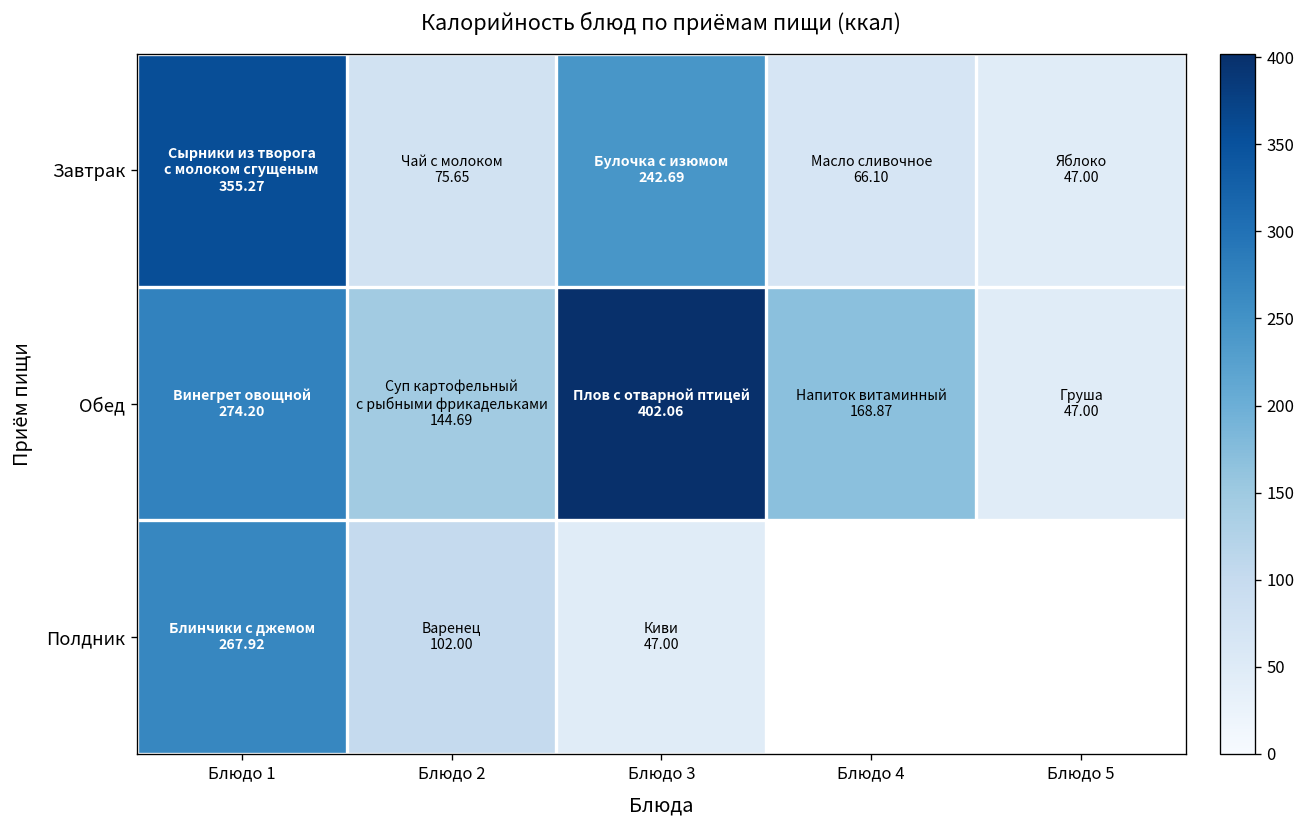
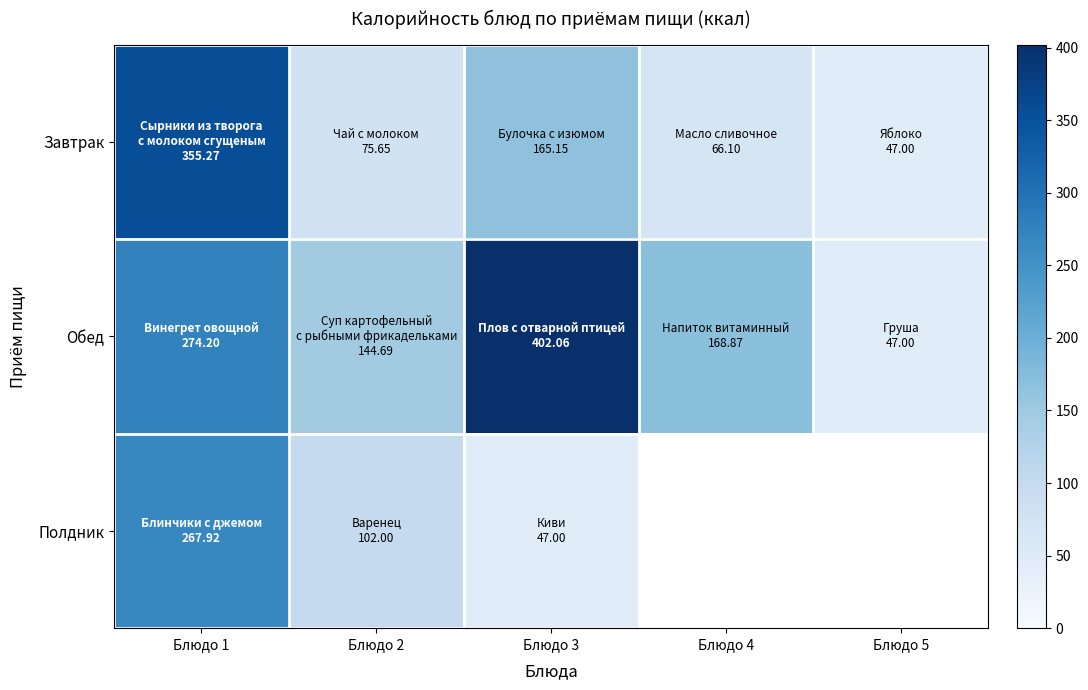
  {
    "Завтрак": {
      "Блюдо 1": 355.27,
      "Блюдо 2": 75.65,
-     "Блюдо 3": 242.69,
+     "Блюдо 3": 165.15,
      "Блюдо 4": 66.10,
      "Блюдо 5": 47.00
    },
    "Обед": {
      "Блюдо 1": 274.20,
      "Блюдо 2": 144.69,
      "Блюдо 3": 402.06,
      "Блюдо 4": 168.87,
      "Блюдо 5": 47.00
    },
    "Полдник": {
      "Блюдо 1": 267.92,
      "Блюдо 2": 102.00,
      "Блюдо 3": 47.00
    }
  }
